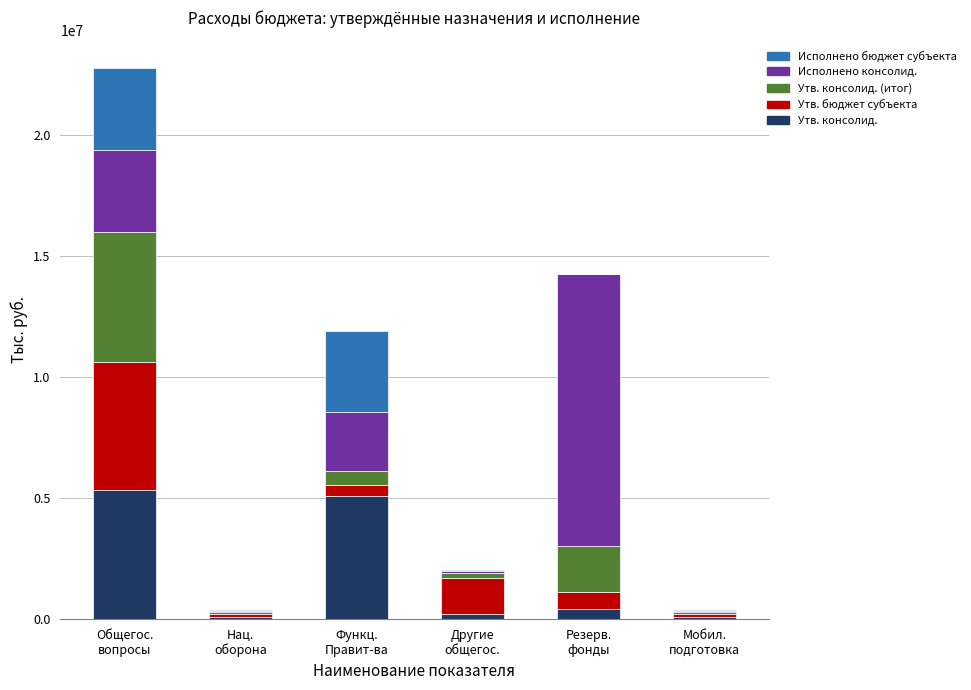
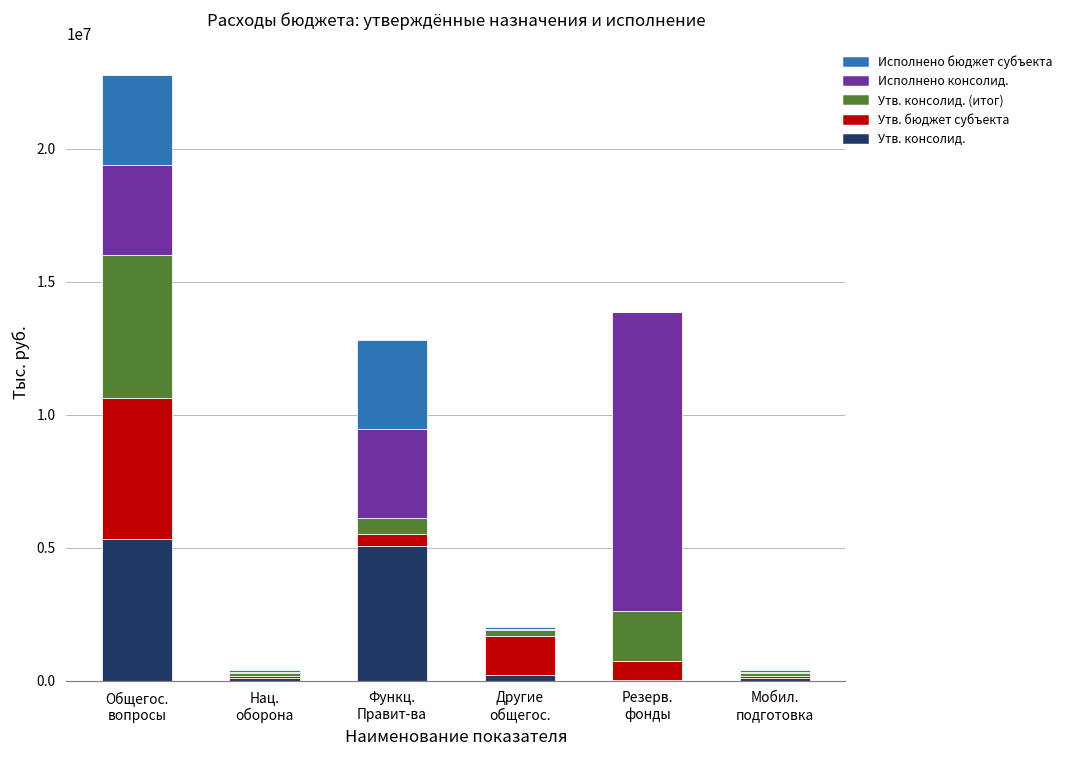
  {
    "Утв. консолид.": {
      "Общегос. вопросы": 5300000,
      "Функц. Правит-ва": 5100000,
      "Другие общегос.": 200000,
-     "Резерв. фонды": 400000
+     "Резерв. фонды": 0
    },
    "Утв. бюджет субъекта": {
      "Общегос. вопросы": 5300000,
      "Функц. Правит-ва": 400000,
      "Другие общегос.": 1500000,
      "Резерв. фонды": 700000
    },
    "Утв. консолид. (итог)": {
      "Общегос. вопросы": 5400000,
      "Функц. Правит-ва": 600000,
      "Другие общегос.": 200000,
      "Резерв. фонды": 1900000
    },
    "Исполнено консолид.": {
      "Общегос. вопросы": 3400000,
-     "Функц. Правит-ва": 2400000,
+     "Функц. Правит-ва": 3300000,
      "Резерв. фонды": 11200000
    },
    "Исполнено бюджет субъекта": {
      "Общегос. вопросы": 3400000,
      "Функц. Правит-ва": 3300000,
      "Резерв. фонды": 0
    }
  }
